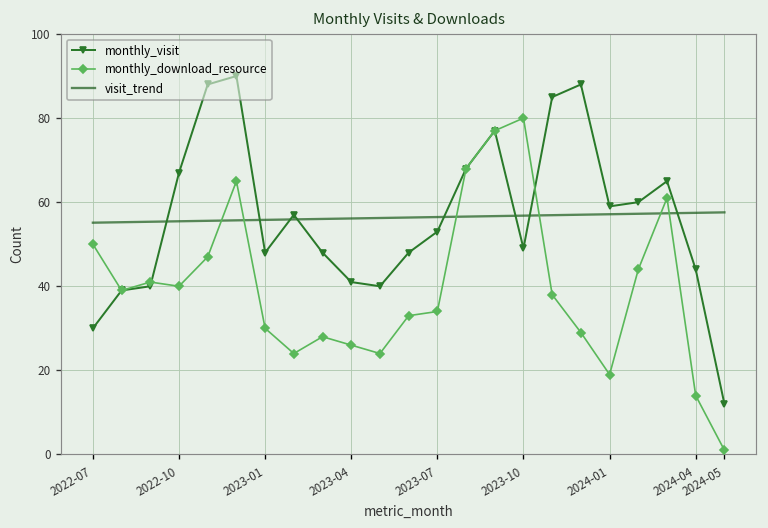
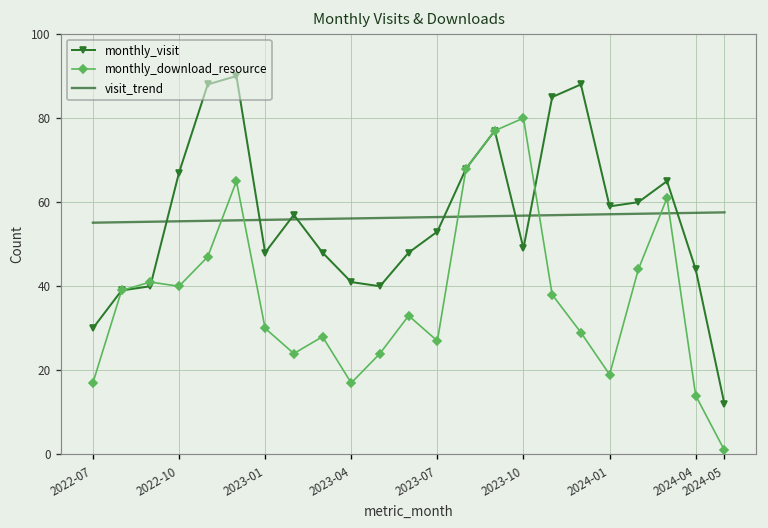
  {
    "monthly_download_resource": {
-     "2022-07": 50,
+     "2022-07": 17,
      "2022-10": 40,
      "2023-01": 30,
-     "2023-04": 26,
-     "2023-07": 34,
+     "2023-04": 17,
+     "2023-07": 27,
      "2023-10": 80,
      "2024-01": 19,
      "2024-04": 14,
      "2024-05": 1
    }
  }
